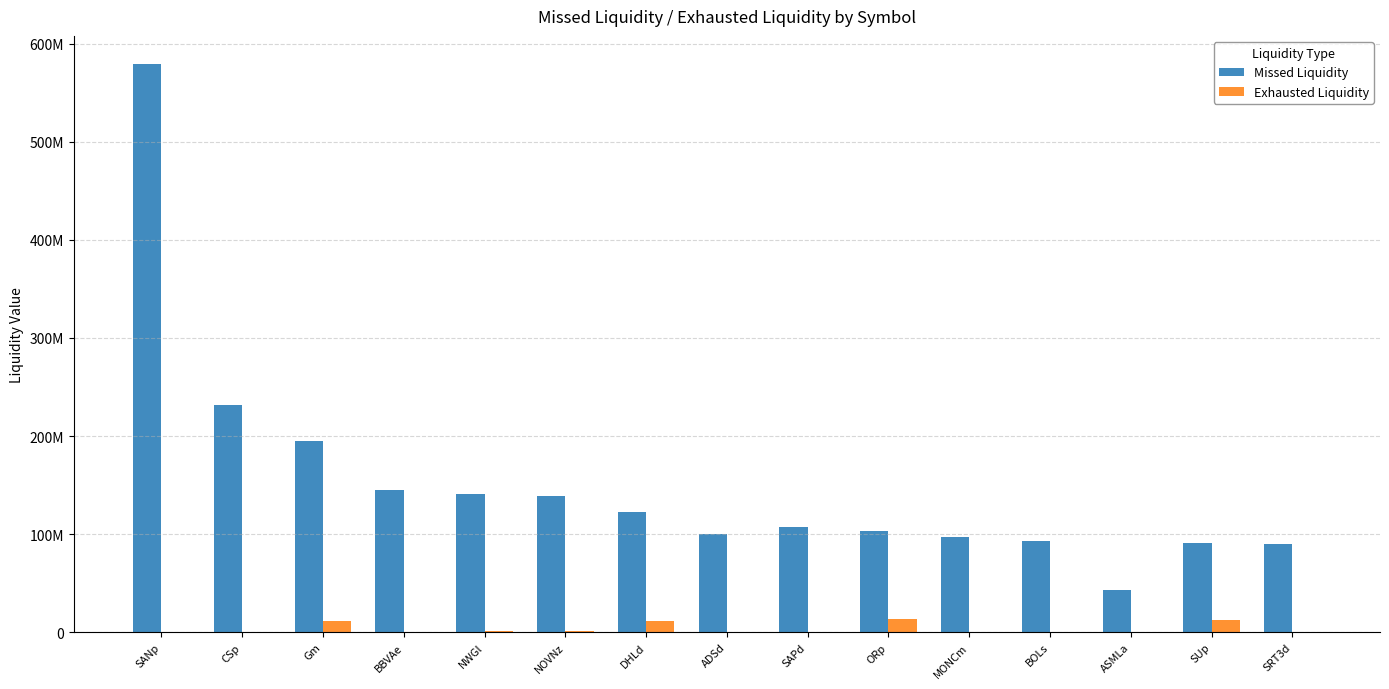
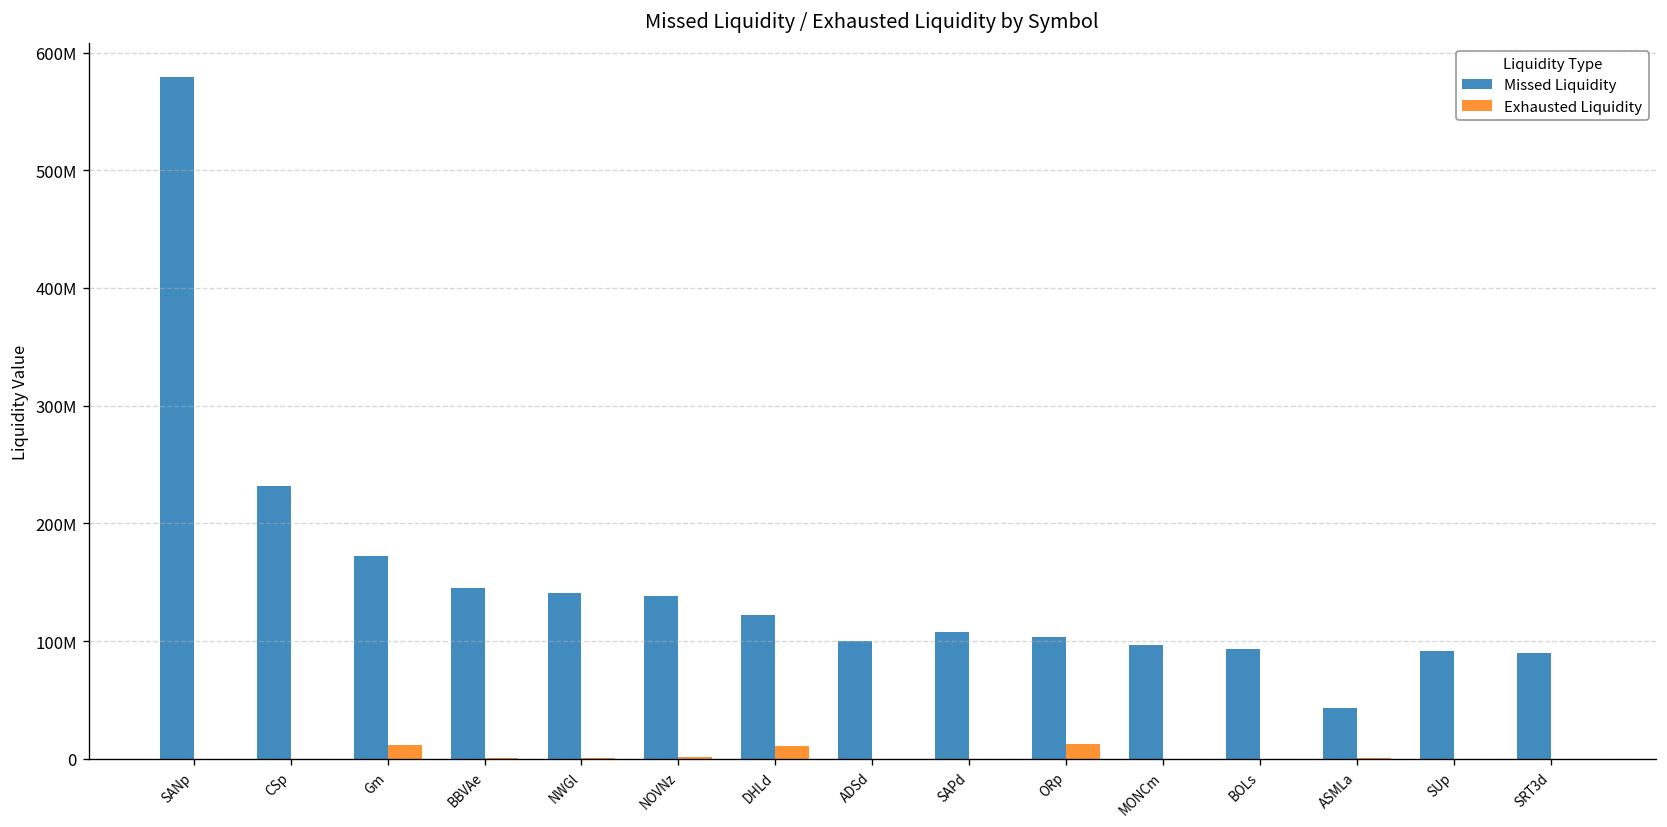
  {
    "Missed Liquidity": {
      "SANp": 580000000,
      "CSp": 230000000,
-     "Gm": 200000000,
+     "Gm": 170000000,
      "BBVAe": 140000000,
      "NWGl": 140000000,
      "NOVNz": 140000000,
      "DHLd": 120000000,
      "ADSd": 100000000,
      "SAPd": 110000000,
      "ORp": 100000000,
      "MONCm": 100000000,
      "BOLs": 90000000,
      "ASMLa": 40000000,
      "SUp": 90000000,
      "SRT3d": 90000000
    },
    "Exhausted Liquidity": {
      "SANp": 0,
      "Gm": 10000000,
      "DHLd": 10000000,
      "ORp": 10000000,
      "MONCm": 0,
      "BOLs": 0,
-     "SUp": 10000000,
+     "SUp": 0,
      "SRT3d": 0
    }
  }
